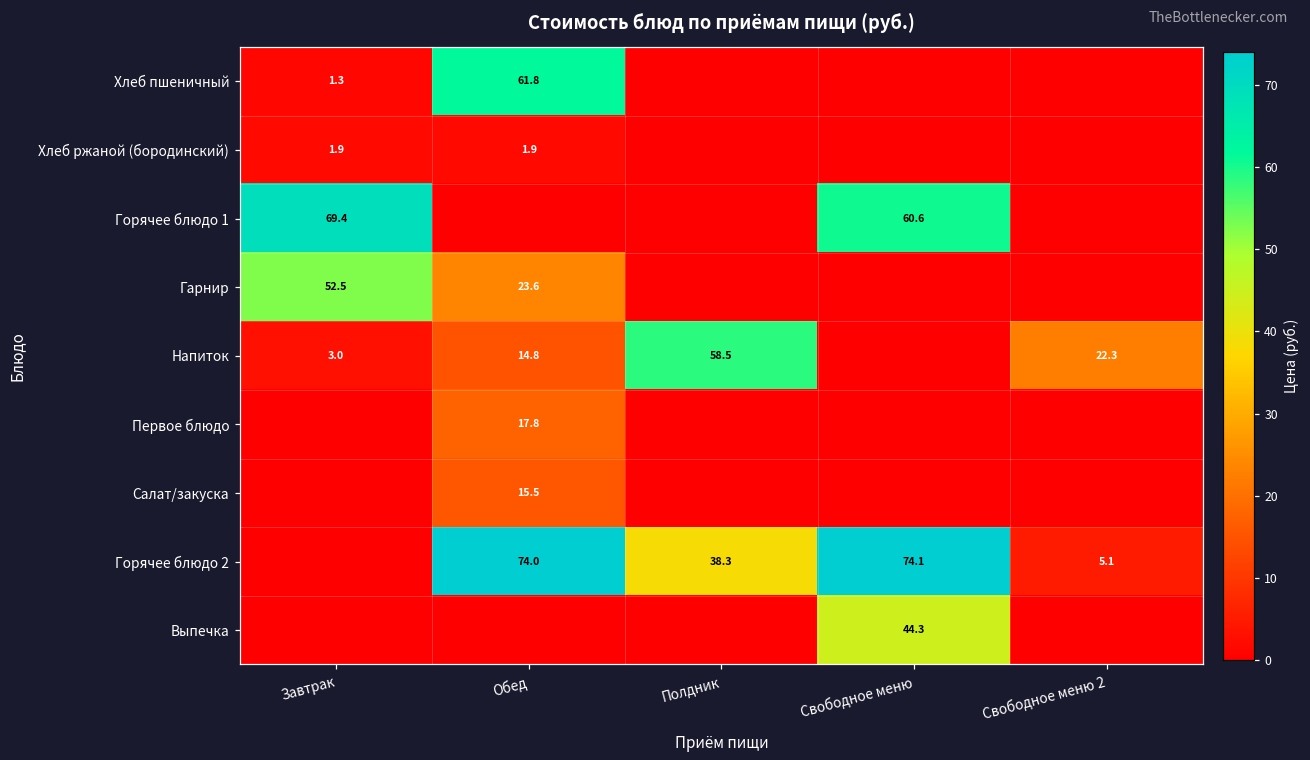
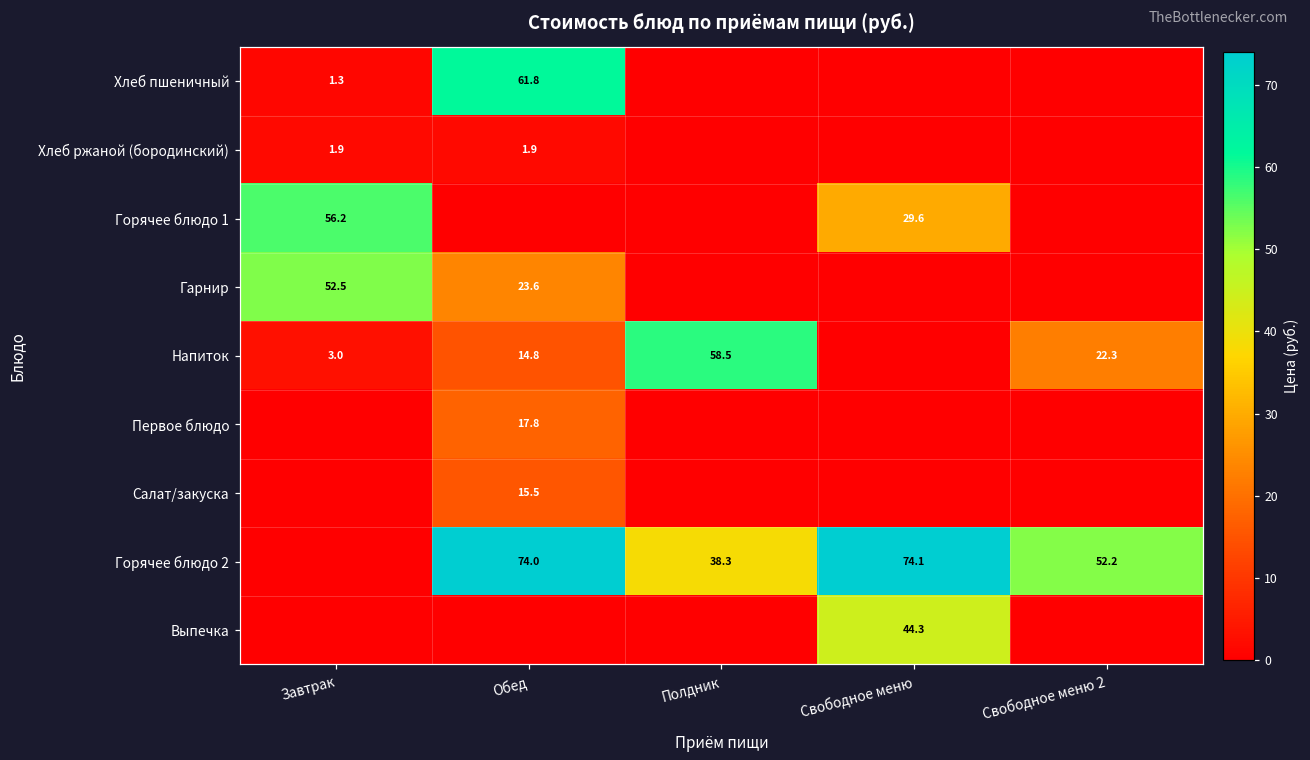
  {
    "Хлеб пшеничный": {
      "Завтрак": 1.3,
      "Обед": 61.8
    },
    "Хлеб ржаной (бородинский)": {
      "Завтрак": 1.9,
      "Обед": 1.9
    },
    "Горячее блюдо 1": {
-     "Завтрак": 69.4,
-     "Свободное меню": 60.6
+     "Завтрак": 56.2,
+     "Свободное меню": 29.6
    },
    "Гарнир": {
      "Завтрак": 52.5,
      "Обед": 23.6
    },
    "Напиток": {
      "Завтрак": 3.0,
      "Обед": 14.8,
      "Полдник": 58.5,
      "Свободное меню 2": 22.3
    },
    "Первое блюдо": {
      "Обед": 17.8
    },
    "Салат/закуска": {
      "Обед": 15.5
    },
    "Горячее блюдо 2": {
      "Обед": 74.0,
      "Полдник": 38.3,
      "Свободное меню": 74.1,
-     "Свободное меню 2": 5.1
+     "Свободное меню 2": 52.2
    },
    "Выпечка": {
      "Свободное меню": 44.3
    }
  }
